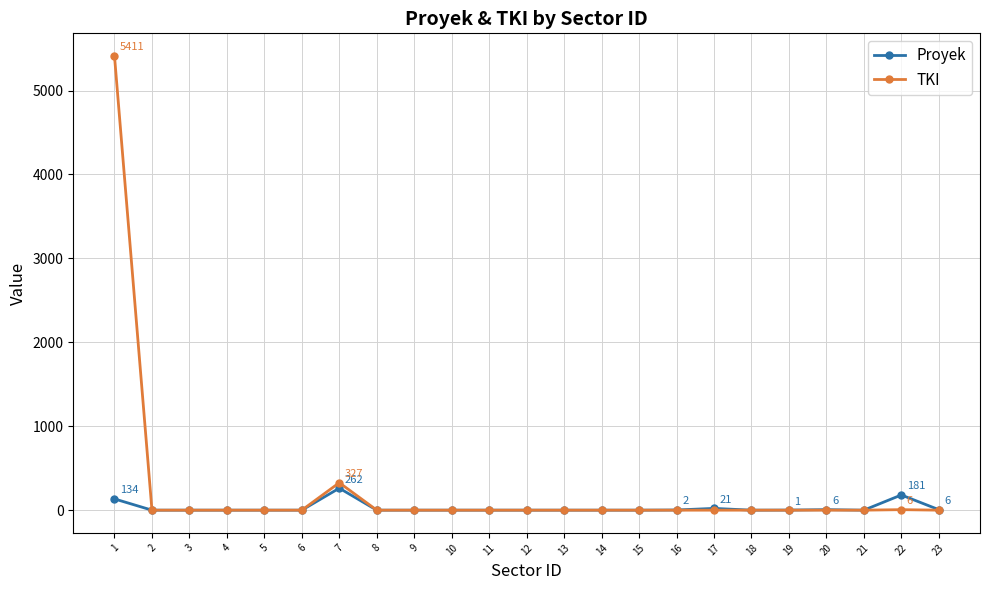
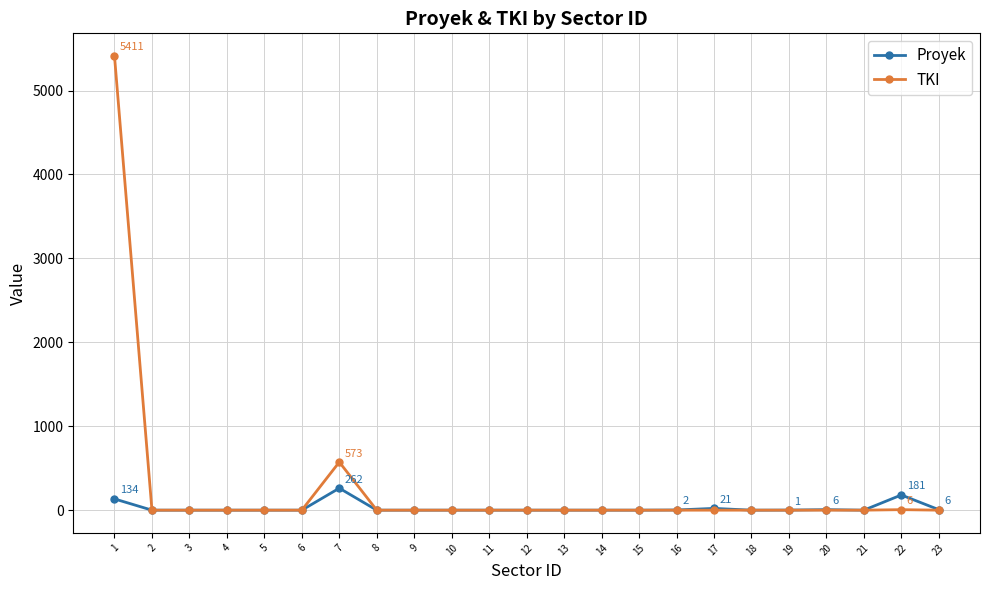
  {
    "Proyek": {
      "1": 134,
      "7": 262,
      "22": 181
    },
    "TKI": {
      "1": 5411,
-     "7": 327,
+     "7": 573,
      "22": 6
    }
  }
